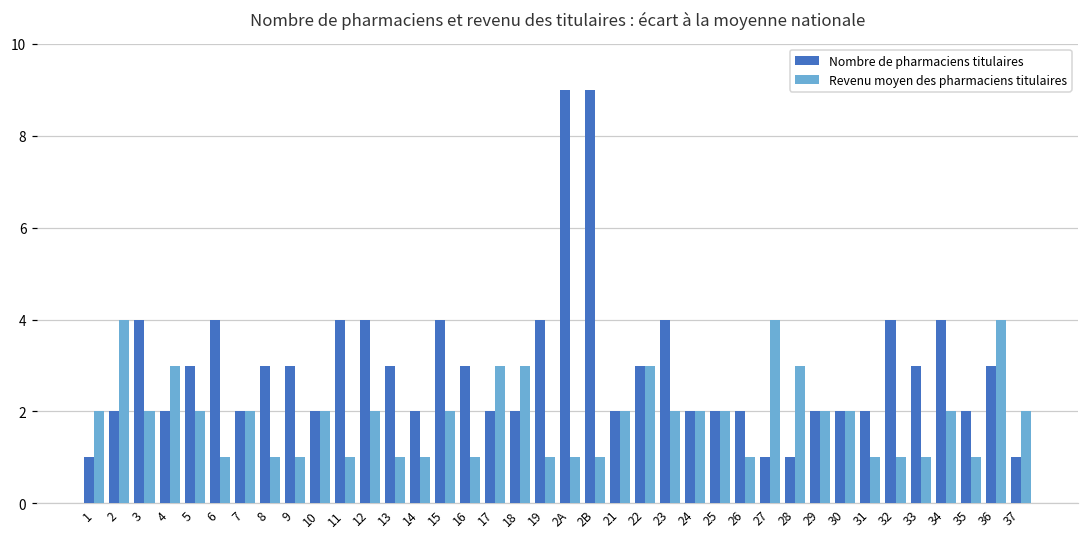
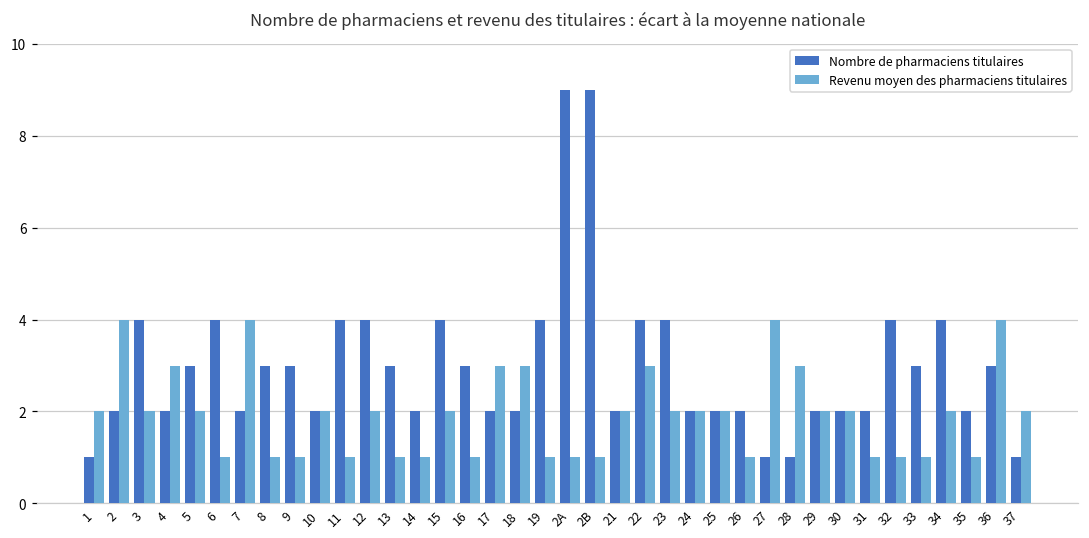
  {
    "Nombre de pharmaciens titulaires": {
      "1": 1,
      "2": 2,
      "3": 4,
      "4": 2,
      "5": 3,
      "6": 4,
      "7": 2,
      "8": 3,
      "9": 3,
      "10": 2,
      "11": 4,
      "12": 4,
      "13": 3,
      "14": 2,
      "15": 4,
      "16": 3,
      "17": 2,
      "18": 2,
      "19": 4,
      "2A": 9,
      "2B": 9,
      "21": 2,
-     "22": 3,
+     "22": 4,
      "23": 4,
      "24": 2,
      "25": 2,
      "26": 2,
      "27": 1,
      "28": 1,
      "29": 2,
      "30": 2,
      "31": 2,
      "32": 4,
      "33": 3,
      "34": 4,
      "35": 2,
      "36": 3,
      "37": 1
    },
    "Revenu moyen des pharmaciens titulaires": {
      "1": 2,
      "2": 4,
      "3": 2,
      "4": 3,
      "5": 2,
      "6": 1,
-     "7": 2,
+     "7": 4,
      "8": 1,
      "9": 1,
      "10": 2,
      "11": 1,
      "12": 2,
      "13": 1,
      "14": 1,
      "15": 2,
      "16": 1,
      "17": 3,
      "18": 3,
      "19": 1,
      "2A": 1,
      "2B": 1,
      "21": 2,
      "22": 3,
      "23": 2,
      "24": 2,
      "25": 2,
      "26": 1,
      "27": 4,
      "28": 3,
      "29": 2,
      "30": 2,
      "31": 1,
      "32": 1,
      "33": 1,
      "34": 2,
      "35": 1,
      "36": 4,
      "37": 2
    }
  }
